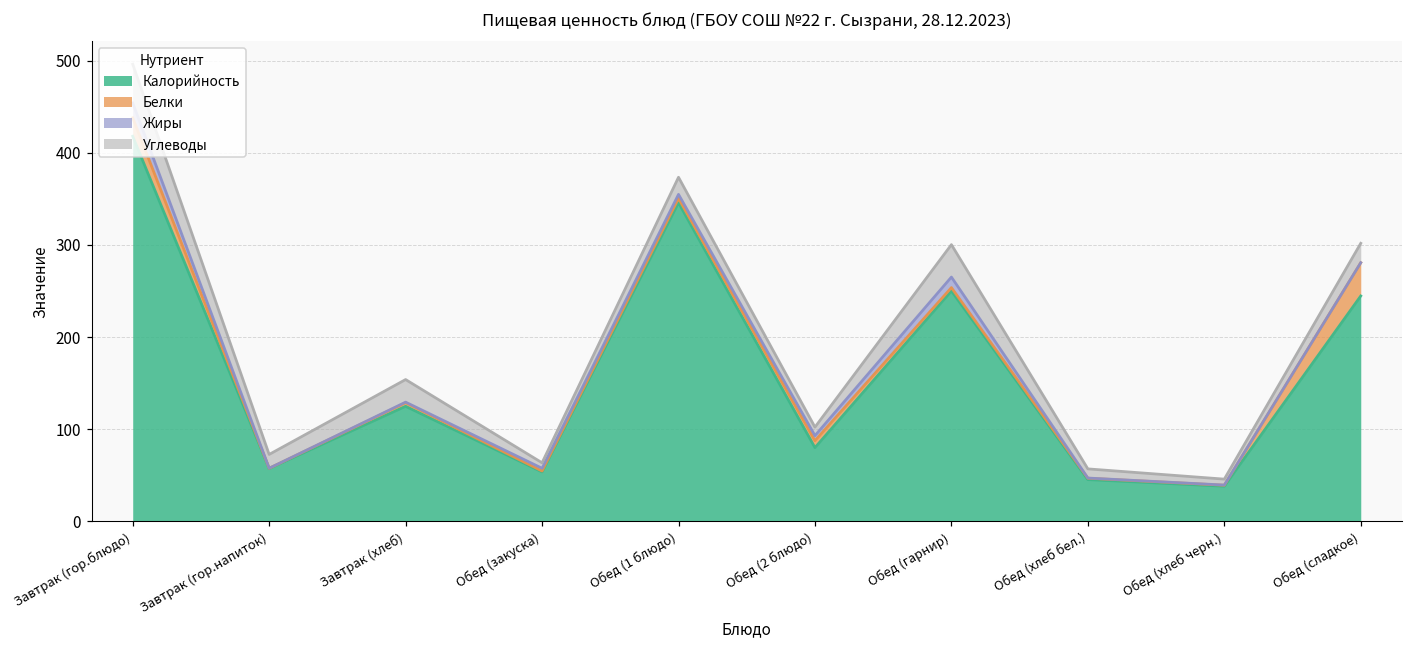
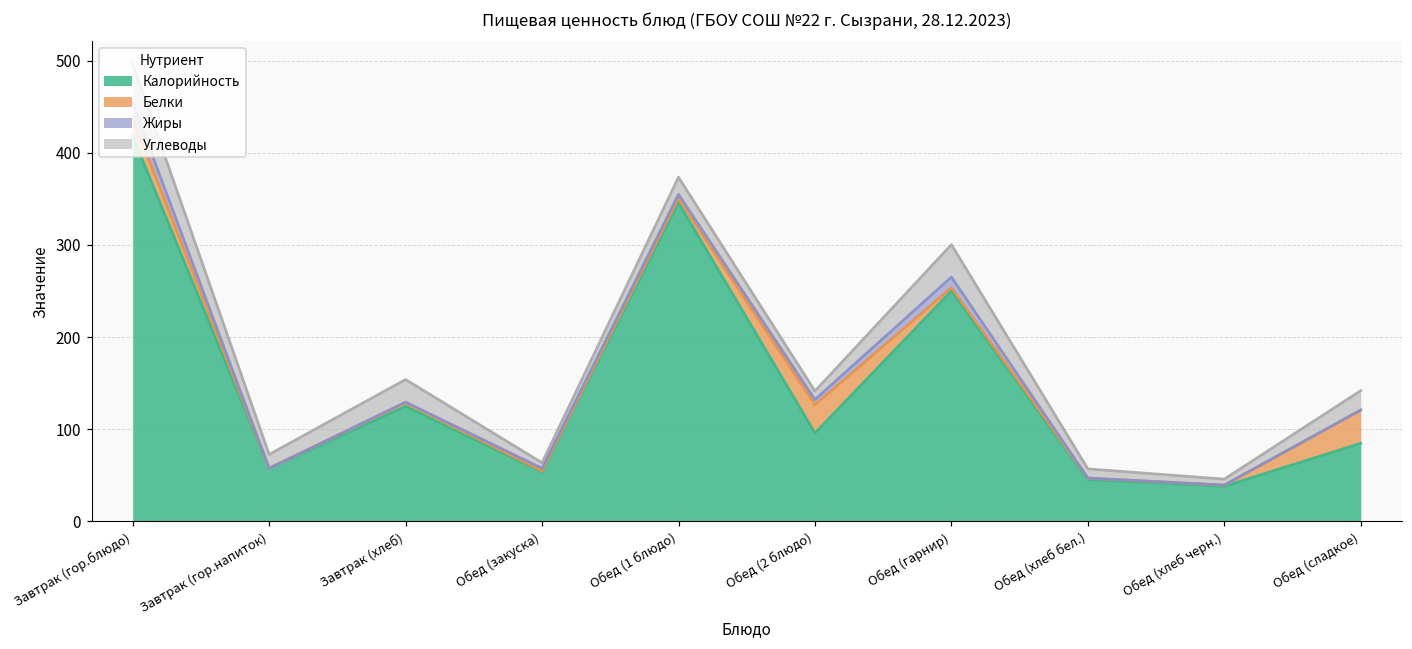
  {
    "Калорийность": {
      "Завтрак (хлеб)": 120,
      "Обед (1 блюдо)": 350,
-     "Обед (2 блюдо)": 80,
+     "Обед (2 блюдо)": 100,
      "Обед (гарнир)": 250,
-     "Обед (сладкое)": 240
+     "Обед (сладкое)": 80
    },
    "Белки": {
      "Обед (1 блюдо)": 0,
-     "Обед (2 блюдо)": 10,
+     "Обед (2 блюдо)": 30,
      "Обед (гарнир)": 0
    }
  }
